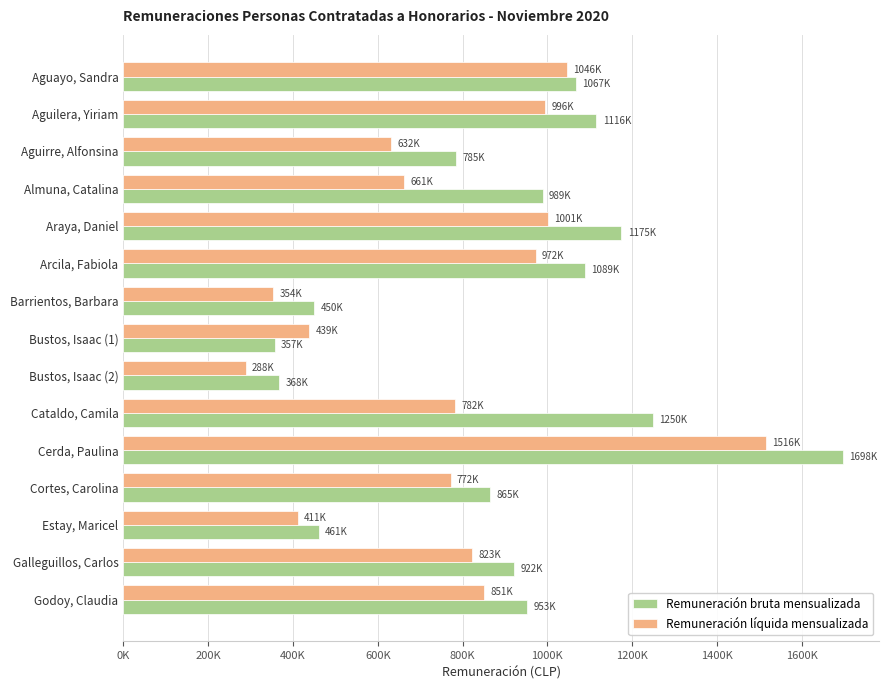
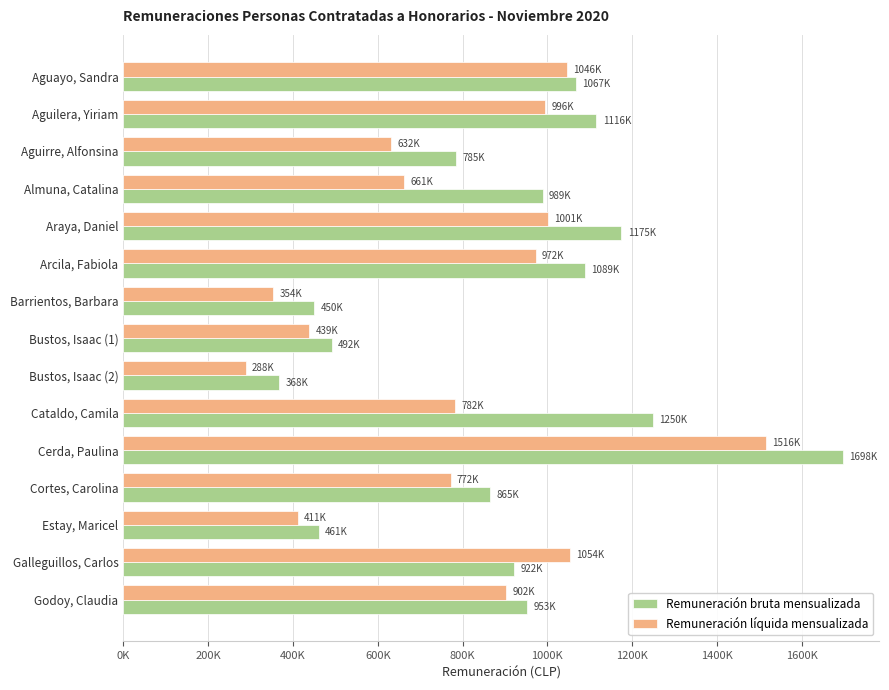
  {
    "Remuneración bruta mensualizada": {
      "Aguayo, Sandra": "1067K",
      "Aguilera, Yiriam": "1116K",
      "Aguirre, Alfonsina": "785K",
      "Almuna, Catalina": "989K",
      "Araya, Daniel": "1175K",
      "Arcila, Fabiola": "1089K",
      "Barrientos, Barbara": "450K",
-     "Bustos, Isaac (1)": "357K",
+     "Bustos, Isaac (1)": "492K",
      "Bustos, Isaac (2)": "368K",
      "Cataldo, Camila": "1250K",
      "Cerda, Paulina": "1698K",
      "Cortes, Carolina": "865K",
      "Estay, Maricel": "461K",
      "Galleguillos, Carlos": "922K",
      "Godoy, Claudia": "953K"
    },
    "Remuneración líquida mensualizada": {
      "Aguayo, Sandra": "1046K",
      "Aguilera, Yiriam": "996K",
      "Aguirre, Alfonsina": "632K",
      "Almuna, Catalina": "661K",
      "Araya, Daniel": "1001K",
      "Arcila, Fabiola": "972K",
      "Barrientos, Barbara": "354K",
      "Bustos, Isaac (1)": "439K",
      "Bustos, Isaac (2)": "288K",
      "Cataldo, Camila": "782K",
      "Cerda, Paulina": "1516K",
      "Cortes, Carolina": "772K",
      "Estay, Maricel": "411K",
-     "Galleguillos, Carlos": "823K",
-     "Godoy, Claudia": "851K"
+     "Galleguillos, Carlos": "1054K",
+     "Godoy, Claudia": "902K"
    }
  }
